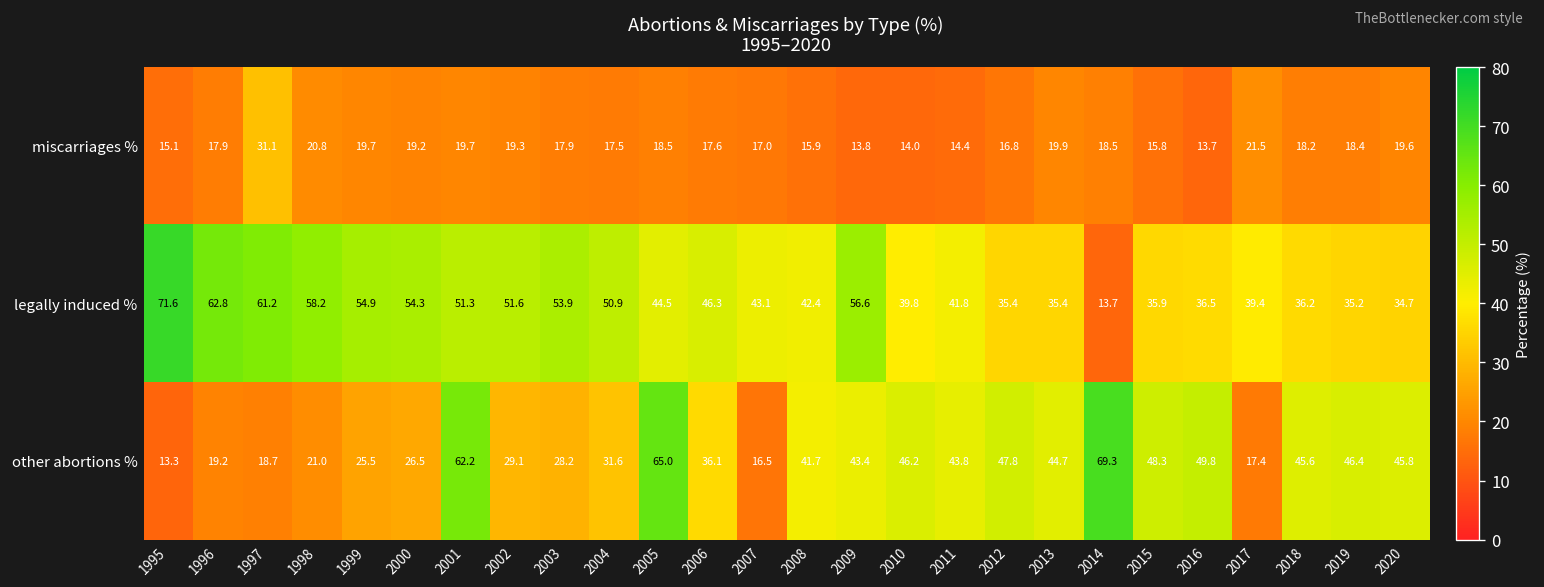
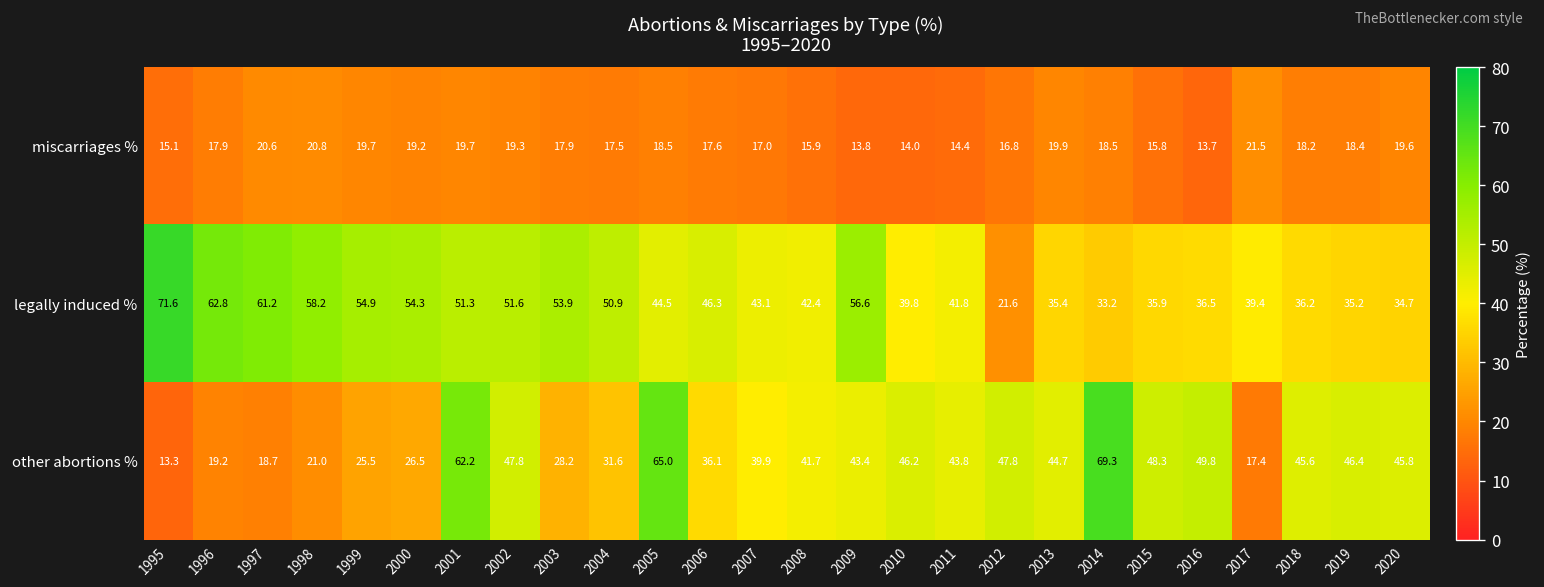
  {
    "miscarriages %": {
      "1995": 15.1,
      "1996": 17.9,
-     "1997": 31.1,
+     "1997": 20.6,
      "1998": 20.8,
      "1999": 19.7,
      "2000": 19.2,
      "2001": 19.7,
      "2002": 19.3,
      "2003": 17.9,
      "2004": 17.5,
      "2005": 18.5,
      "2006": 17.6,
      "2007": 17.0,
      "2008": 15.9,
      "2009": 13.8,
      "2010": 14.0,
      "2011": 14.4,
      "2012": 16.8,
      "2013": 19.9,
      "2014": 18.5,
      "2015": 15.8,
      "2016": 13.7,
      "2017": 21.5,
      "2018": 18.2,
      "2019": 18.4,
      "2020": 19.6
    },
    "legally induced %": {
      "1995": 71.6,
      "1996": 62.8,
      "1997": 61.2,
      "1998": 58.2,
      "1999": 54.9,
      "2000": 54.3,
      "2001": 51.3,
      "2002": 51.6,
      "2003": 53.9,
      "2004": 50.9,
      "2005": 44.5,
      "2006": 46.3,
      "2007": 43.1,
      "2008": 42.4,
      "2009": 56.6,
      "2010": 39.8,
      "2011": 41.8,
-     "2012": 35.4,
+     "2012": 21.6,
      "2013": 35.4,
-     "2014": 13.7,
+     "2014": 33.2,
      "2015": 35.9,
      "2016": 36.5,
      "2017": 39.4,
      "2018": 36.2,
      "2019": 35.2,
      "2020": 34.7
    },
    "other abortions %": {
      "1995": 13.3,
      "1996": 19.2,
      "1997": 18.7,
      "1998": 21.0,
      "1999": 25.5,
      "2000": 26.5,
      "2001": 62.2,
-     "2002": 29.1,
+     "2002": 47.8,
      "2003": 28.2,
      "2004": 31.6,
      "2005": 65.0,
      "2006": 36.1,
-     "2007": 16.5,
+     "2007": 39.9,
      "2008": 41.7,
      "2009": 43.4,
      "2010": 46.2,
      "2011": 43.8,
      "2012": 47.8,
      "2013": 44.7,
      "2014": 69.3,
      "2015": 48.3,
      "2016": 49.8,
      "2017": 17.4,
      "2018": 45.6,
      "2019": 46.4,
      "2020": 45.8
    }
  }
